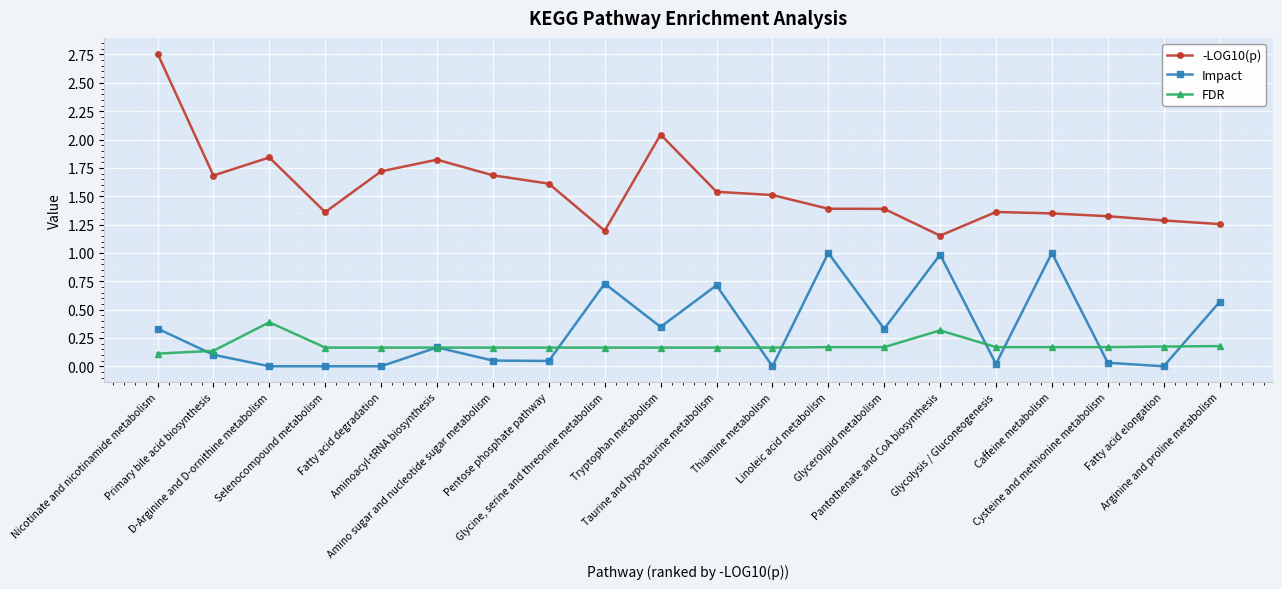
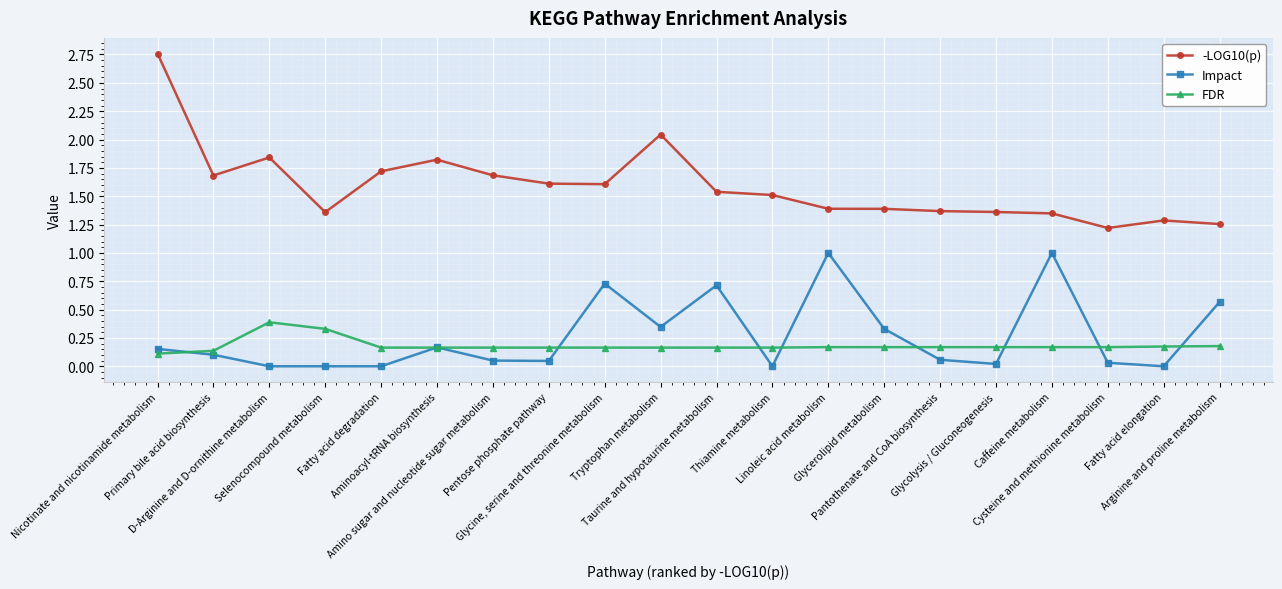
  {
    "-LOG10(p)": {
      "Nicotinate and nicotinamide metabolism": 2.76,
      "Primary bile acid biosynthesis": 1.68,
      "D-Arginine and D-ornithine metabolism": 1.84,
      "Selenocompound metabolism": 1.36,
      "Fatty acid degradation": 1.72,
      "Aminoacyl-tRNA biosynthesis": 1.82,
      "Amino sugar and nucleotide sugar metabolism": 1.68,
      "Pentose phosphate pathway": 1.61,
-     "Glycine, serine and threonine metabolism": 1.20,
+     "Glycine, serine and threonine metabolism": 1.61,
      "Tryptophan metabolism": 2.04,
      "Taurine and hypotaurine metabolism": 1.54,
      "Thiamine metabolism": 1.51,
      "Linoleic acid metabolism": 1.39,
      "Glycerolipid metabolism": 1.39,
-     "Pantothenate and CoA biosynthesis": 1.15,
+     "Pantothenate and CoA biosynthesis": 1.37,
      "Glycolysis / Gluconeogenesis": 1.36,
      "Caffeine metabolism": 1.35,
-     "Cysteine and methionine metabolism": 1.32,
+     "Cysteine and methionine metabolism": 1.22,
      "Fatty acid elongation": 1.29,
      "Arginine and proline metabolism": 1.25
    },
    "Impact": {
-     "Nicotinate and nicotinamide metabolism": 0.33,
+     "Nicotinate and nicotinamide metabolism": 0.15,
      "Primary bile acid biosynthesis": 0.10,
      "D-Arginine and D-ornithine metabolism": 0.00,
      "Selenocompound metabolism": 0.00,
      "Fatty acid degradation": 0.00,
      "Amino sugar and nucleotide sugar metabolism": 0.05,
      "Pentose phosphate pathway": 0.05,
      "Glycine, serine and threonine metabolism": 0.73,
      "Tryptophan metabolism": 0.35,
      "Taurine and hypotaurine metabolism": 0.71,
      "Thiamine metabolism": 0.00,
      "Linoleic acid metabolism": 1.00,
      "Glycerolipid metabolism": 0.33,
-     "Pantothenate and CoA biosynthesis": 0.98,
+     "Pantothenate and CoA biosynthesis": 0.06,
      "Glycolysis / Gluconeogenesis": 0.02,
      "Caffeine metabolism": 1.00,
      "Cysteine and methionine metabolism": 0.03,
      "Fatty acid elongation": 0.00,
      "Arginine and proline metabolism": 0.57
    },
    "FDR": {
      "Nicotinate and nicotinamide metabolism": 0.11,
      "Primary bile acid biosynthesis": 0.14,
      "D-Arginine and D-ornithine metabolism": 0.39,
-     "Selenocompound metabolism": 0.16,
+     "Selenocompound metabolism": 0.33,
      "Fatty acid degradation": 0.16,
      "Amino sugar and nucleotide sugar metabolism": 0.16,
      "Pentose phosphate pathway": 0.16,
      "Glycine, serine and threonine metabolism": 0.16,
      "Tryptophan metabolism": 0.16,
      "Taurine and hypotaurine metabolism": 0.16,
      "Thiamine metabolism": 0.16,
      "Linoleic acid metabolism": 0.17,
      "Glycerolipid metabolism": 0.17,
-     "Pantothenate and CoA biosynthesis": 0.32,
+     "Pantothenate and CoA biosynthesis": 0.17,
      "Glycolysis / Gluconeogenesis": 0.17,
      "Caffeine metabolism": 0.17,
      "Cysteine and methionine metabolism": 0.17,
      "Fatty acid elongation": 0.17,
      "Arginine and proline metabolism": 0.18
    }
  }
